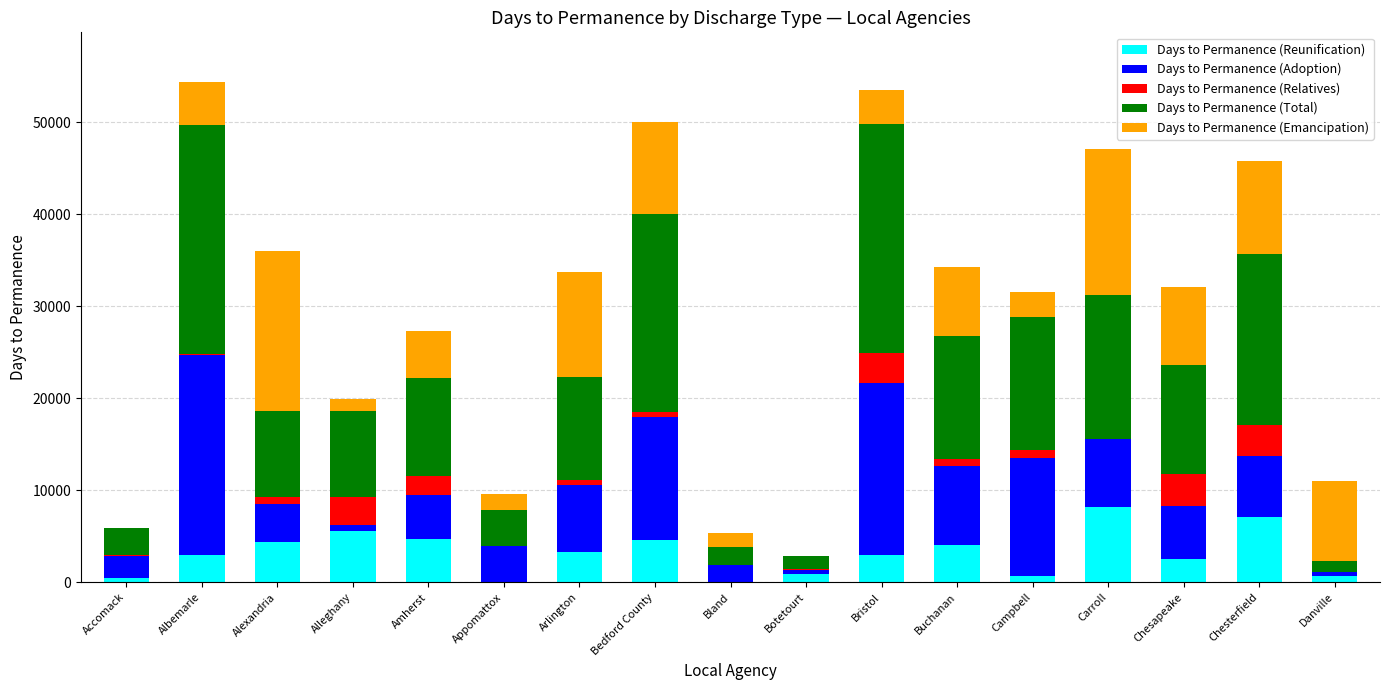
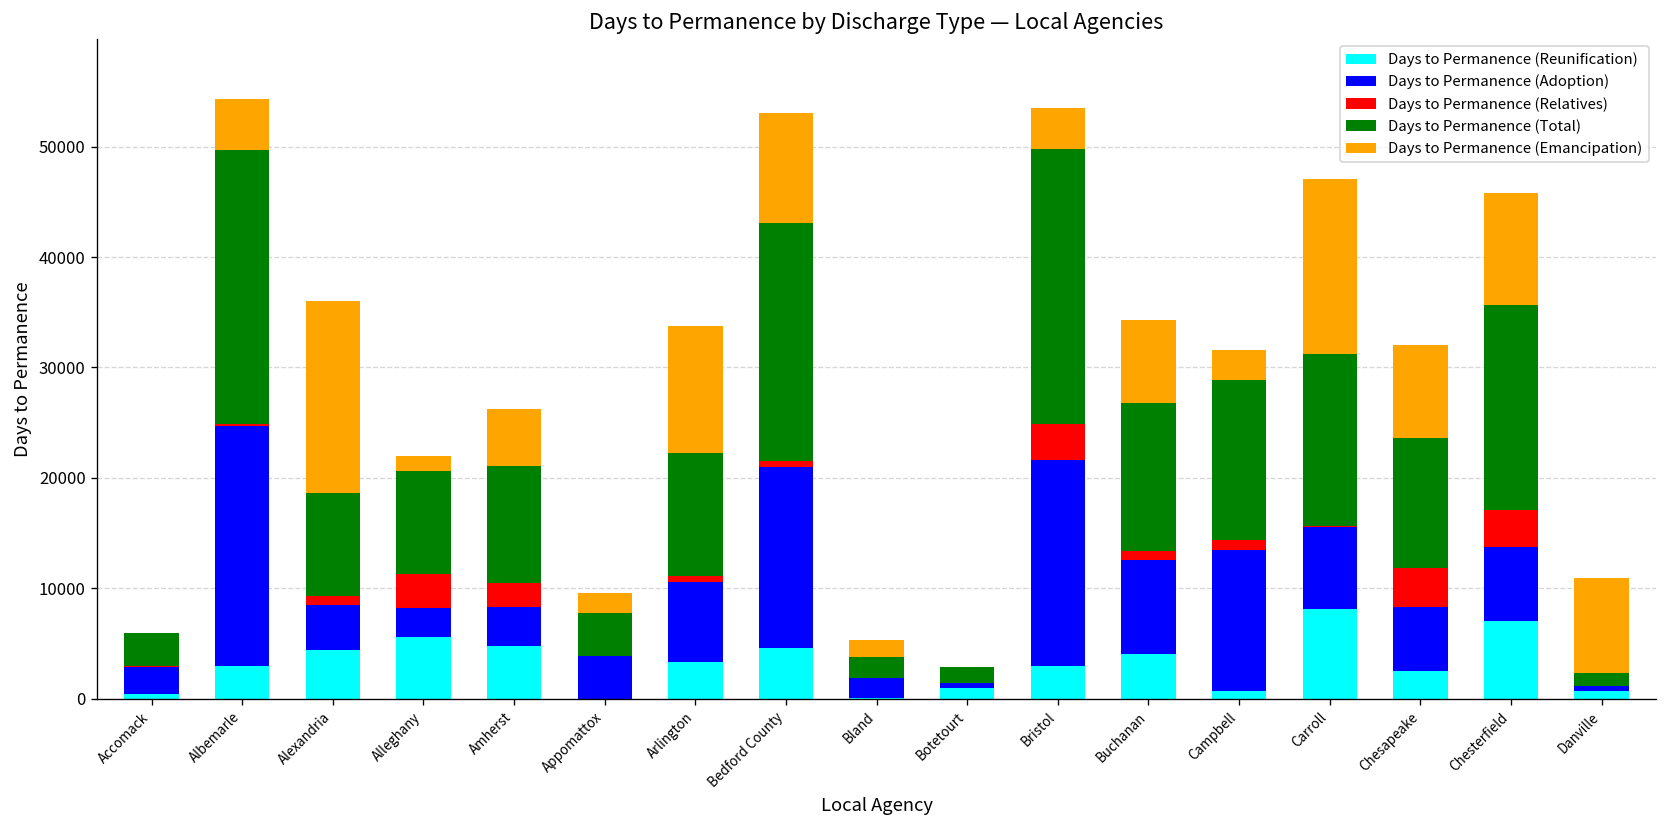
  {
    "Days to Permanence (Reunification)": {
      "Accomack": 0,
      "Albemarle": 3000,
      "Alexandria": 4000,
      "Alleghany": 6000,
      "Amherst": 5000,
      "Appomattox": 0,
      "Arlington": 3000,
      "Bedford County": 5000,
      "Botetourt": 1000,
      "Bristol": 3000,
      "Buchanan": 4000,
      "Campbell": 1000,
      "Carroll": 8000,
      "Chesapeake": 3000,
      "Chesterfield": 7000,
      "Danville": 1000
    },
    "Days to Permanence (Adoption)": {
      "Accomack": 2000,
      "Albemarle": 22000,
      "Alexandria": 4000,
-     "Alleghany": 1000,
-     "Amherst": 5000,
+     "Alleghany": 3000,
+     "Amherst": 4000,
      "Appomattox": 4000,
      "Arlington": 7000,
-     "Bedford County": 13000,
+     "Bedford County": 16000,
      "Bland": 2000,
      "Botetourt": 0,
      "Bristol": 19000,
      "Buchanan": 9000,
      "Campbell": 13000,
      "Carroll": 7000,
      "Chesapeake": 6000,
      "Chesterfield": 7000,
      "Danville": 0
    },
    "Days to Permanence (Relatives)": {
      "Alexandria": 1000,
      "Alleghany": 3000,
      "Amherst": 2000,
      "Appomattox": 0,
      "Arlington": 1000,
      "Bedford County": 1000,
      "Bristol": 3000,
      "Buchanan": 1000,
      "Campbell": 1000,
      "Chesapeake": 4000,
      "Chesterfield": 3000
    },
    "Days to Permanence (Total)": {
      "Accomack": 3000,
      "Albemarle": 25000,
      "Alexandria": 9000,
      "Alleghany": 9000,
      "Amherst": 11000,
      "Appomattox": 4000,
      "Arlington": 11000,
      "Bedford County": 22000,
      "Bland": 2000,
      "Botetourt": 1000,
      "Bristol": 25000,
      "Buchanan": 13000,
      "Campbell": 14000,
      "Carroll": 16000,
      "Chesapeake": 12000,
      "Chesterfield": 19000,
      "Danville": 1000
    },
    "Days to Permanence (Emancipation)": {
      "Accomack": 0,
      "Albemarle": 5000,
      "Alexandria": 17000,
      "Alleghany": 1000,
      "Amherst": 5000,
      "Appomattox": 2000,
      "Arlington": 11000,
      "Bedford County": 10000,
      "Bland": 2000,
      "Botetourt": 0,
      "Bristol": 4000,
      "Buchanan": 8000,
      "Campbell": 3000,
      "Carroll": 16000,
      "Chesapeake": 8000,
      "Chesterfield": 10000,
      "Danville": 9000
    }
  }
